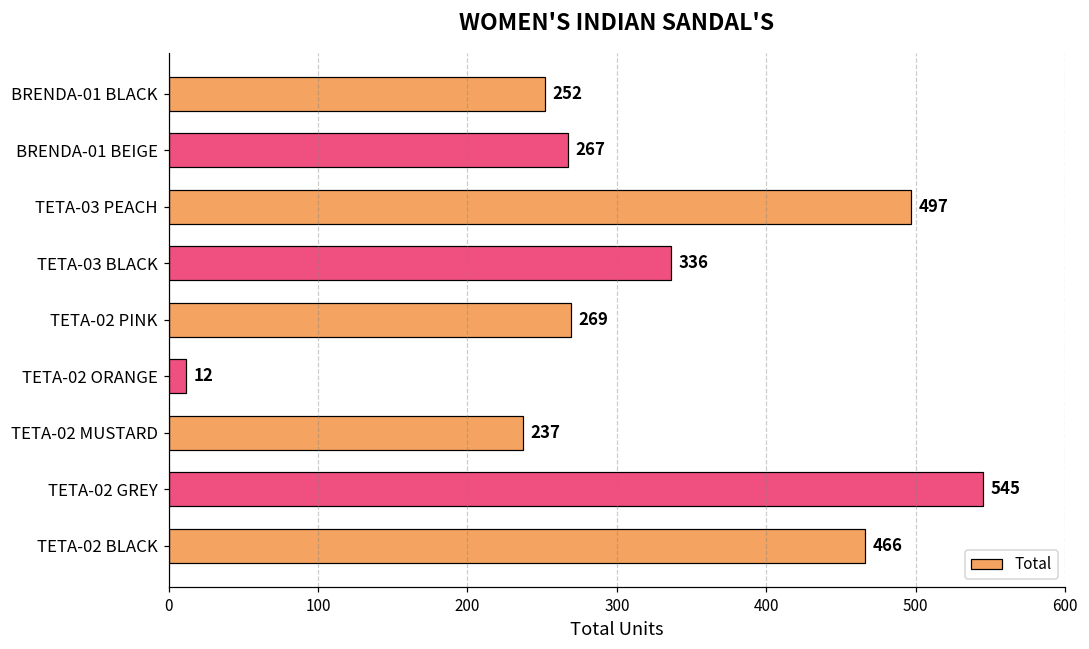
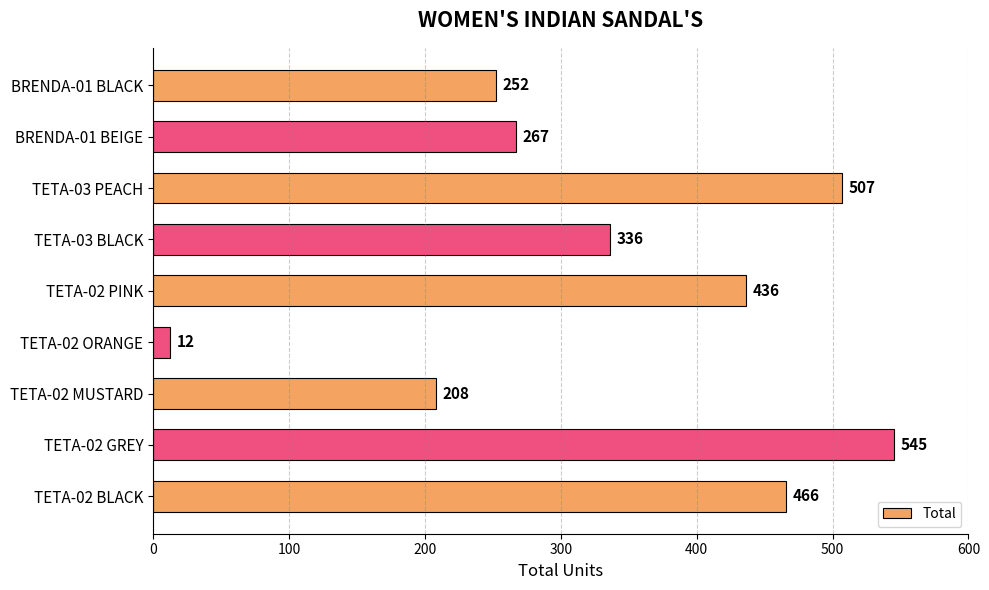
  {
    "BRENDA-01 BLACK": 252,
    "BRENDA-01 BEIGE": 267,
-   "TETA-03 PEACH": 497,
+   "TETA-03 PEACH": 507,
    "TETA-03 BLACK": 336,
-   "TETA-02 PINK": 269,
+   "TETA-02 PINK": 436,
    "TETA-02 ORANGE": 12,
-   "TETA-02 MUSTARD": 237,
+   "TETA-02 MUSTARD": 208,
    "TETA-02 GREY": 545,
    "TETA-02 BLACK": 466
  }
